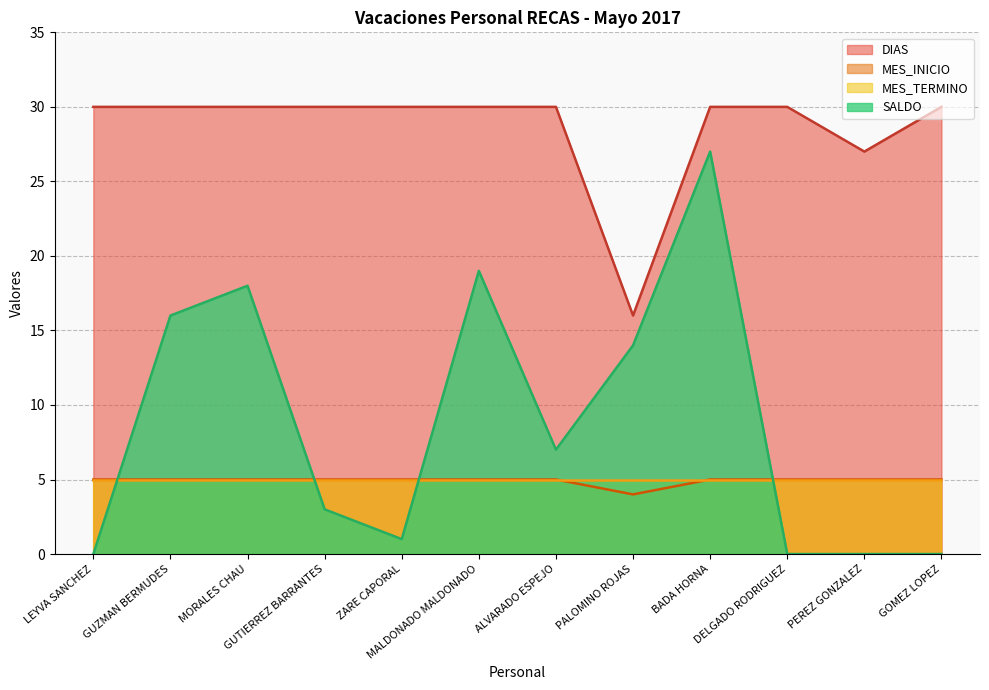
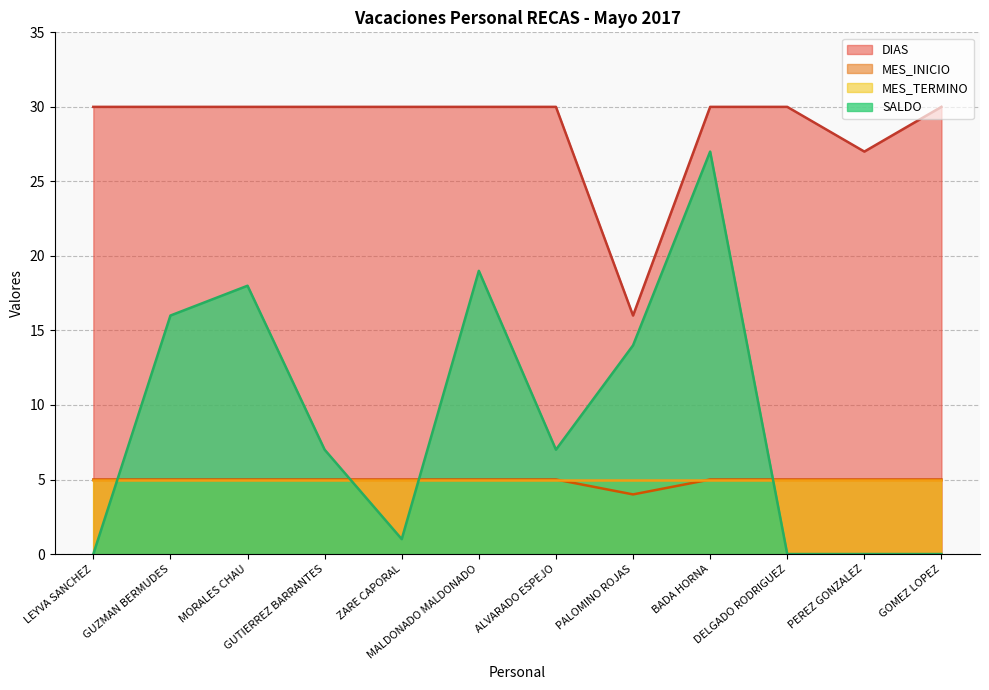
  {
    "MES_TERMINO": {
      "PALOMINO ROJAS": 5
    },
    "SALDO": {
      "LEYVA SANCHEZ": 0,
      "GUZMAN BERMUDES": 16,
      "MORALES CHAU": 18,
-     "GUTIERREZ BARRANTES": 3,
+     "GUTIERREZ BARRANTES": 7,
      "ZARE CAPORAL": 1,
      "MALDONADO MALDONADO": 19,
      "ALVARADO ESPEJO": 7,
      "PALOMINO ROJAS": 14,
      "BADA HORNA": 27,
      "DELGADO RODRIGUEZ": 0,
      "PEREZ GONZALEZ": 0,
      "GOMEZ LOPEZ": 0
    }
  }
